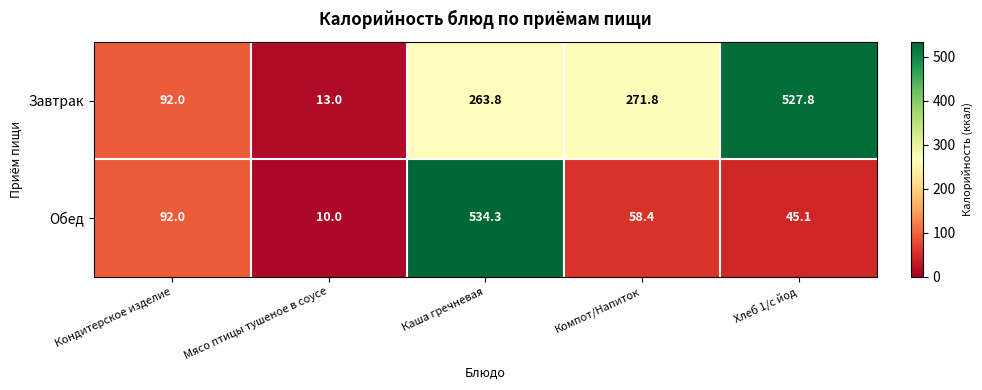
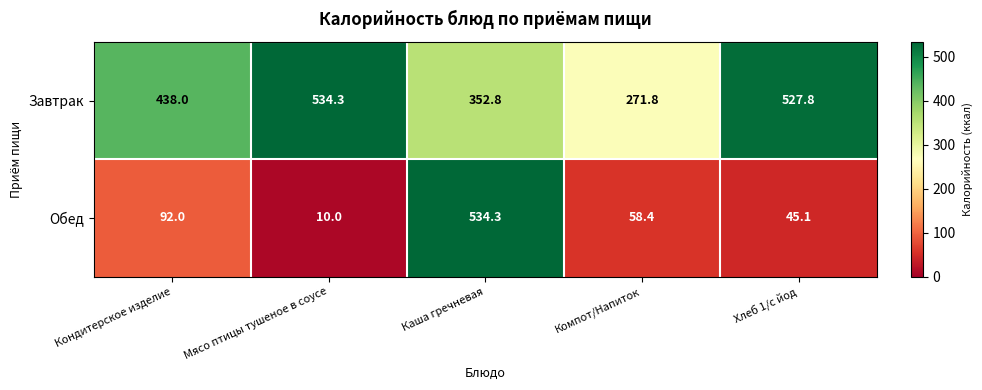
  {
    "Завтрак": {
-     "Кондитерское изделие": 92.0,
-     "Мясо птицы тушеное в соусе": 13.0,
-     "Каша гречневая": 263.8,
+     "Кондитерское изделие": 438.0,
+     "Мясо птицы тушеное в соусе": 534.3,
+     "Каша гречневая": 352.8,
      "Компот/Напиток": 271.8,
      "Хлеб 1/с йод": 527.8
    },
    "Обед": {
      "Кондитерское изделие": 92.0,
      "Мясо птицы тушеное в соусе": 10.0,
      "Каша гречневая": 534.3,
      "Компот/Напиток": 58.4,
      "Хлеб 1/с йод": 45.1
    }
  }
